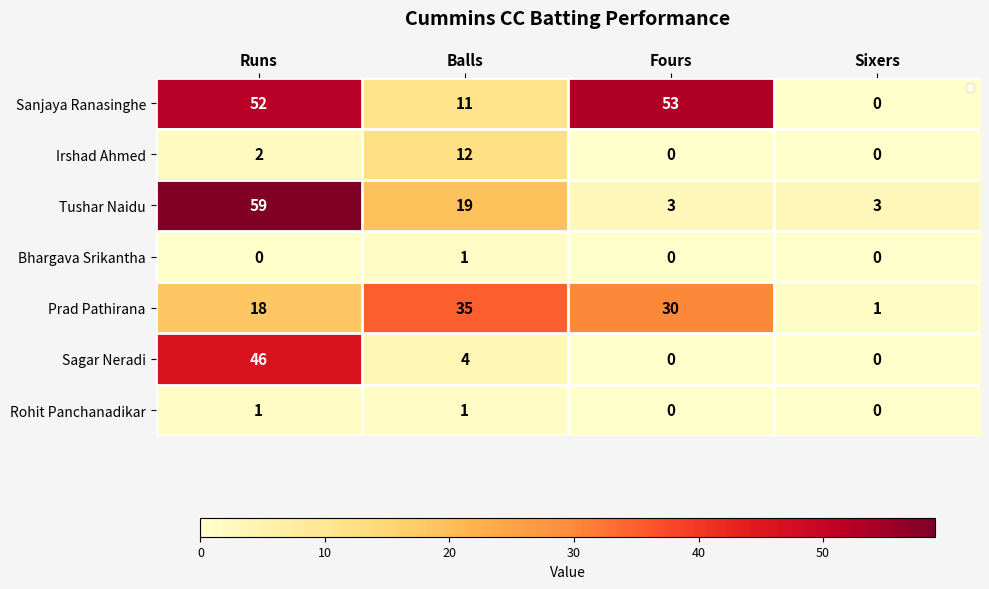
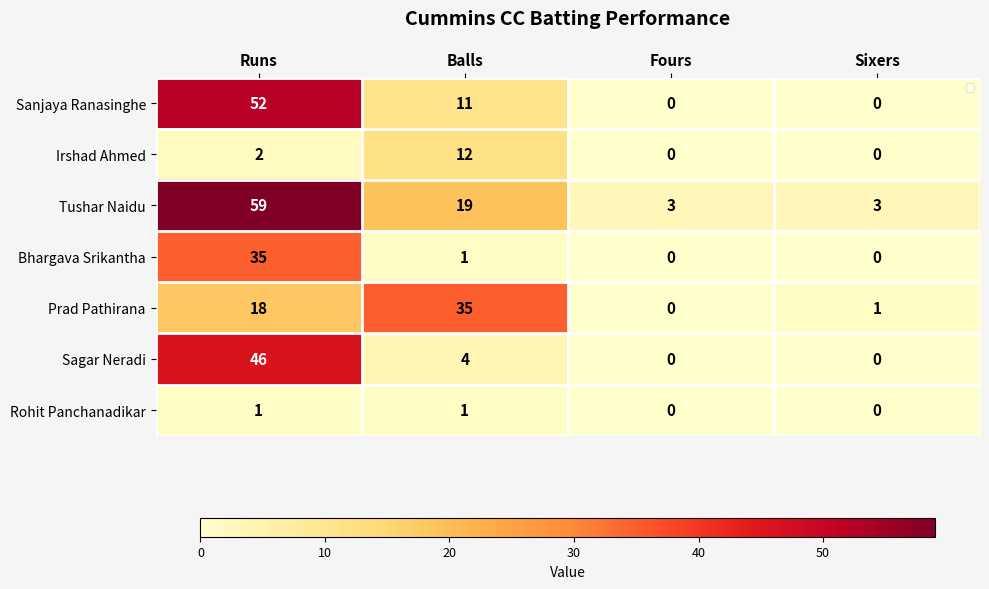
  {
    "Sanjaya Ranasinghe": {
      "Runs": 52,
      "Balls": 11,
-     "Fours": 53,
+     "Fours": 0,
      "Sixers": 0
    },
    "Irshad Ahmed": {
      "Runs": 2,
      "Balls": 12,
      "Fours": 0,
      "Sixers": 0
    },
    "Tushar Naidu": {
      "Runs": 59,
      "Balls": 19,
      "Fours": 3,
      "Sixers": 3
    },
    "Bhargava Srikantha": {
-     "Runs": 0,
+     "Runs": 35,
      "Balls": 1,
      "Fours": 0,
      "Sixers": 0
    },
    "Prad Pathirana": {
      "Runs": 18,
      "Balls": 35,
-     "Fours": 30,
+     "Fours": 0,
      "Sixers": 1
    },
    "Sagar Neradi": {
      "Runs": 46,
      "Balls": 4,
      "Fours": 0,
      "Sixers": 0
    },
    "Rohit Panchanadikar": {
      "Runs": 1,
      "Balls": 1,
      "Fours": 0,
      "Sixers": 0
    }
  }
